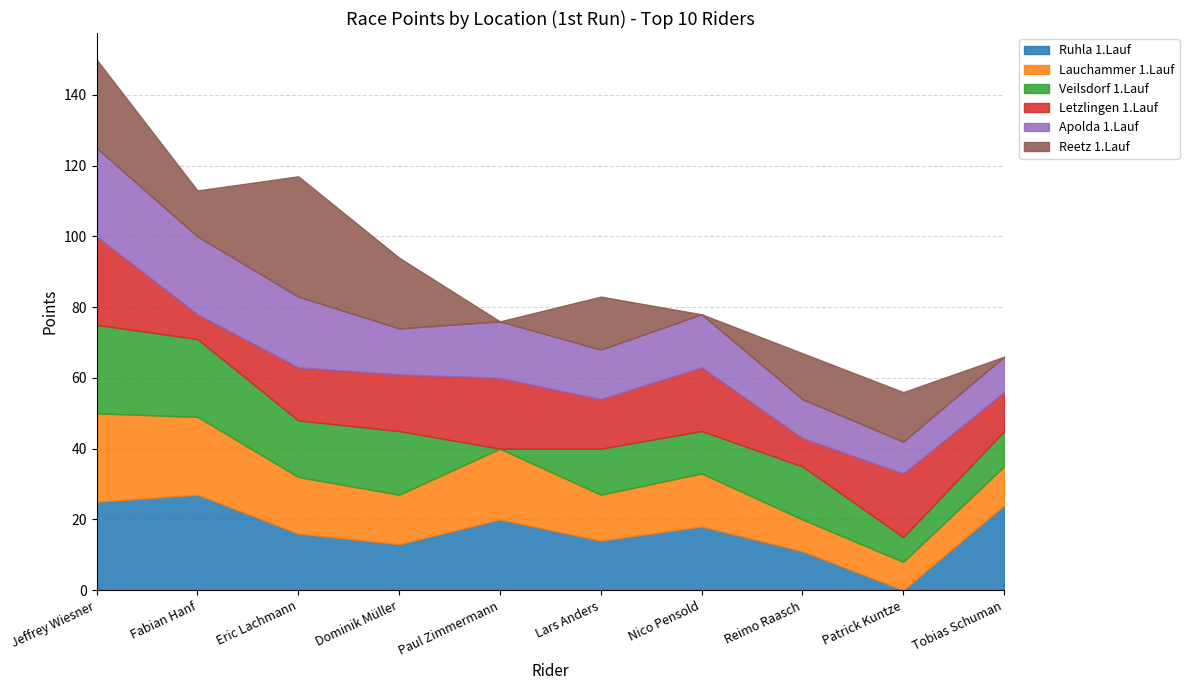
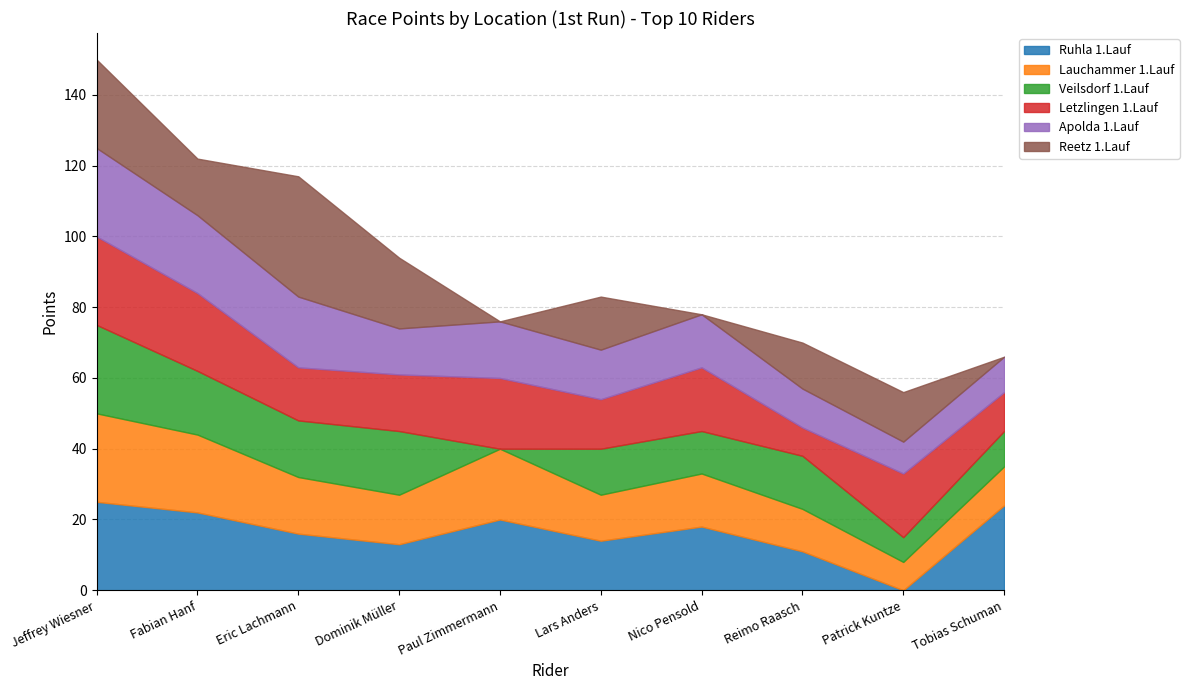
  {
    "Ruhla 1.Lauf": {
      "Jeffrey Wiesner": 25,
-     "Fabian Hanf": 27,
+     "Fabian Hanf": 22,
      "Eric Lachmann": 16,
      "Dominik Müller": 13,
      "Paul Zimmermann": 20,
      "Lars Anders": 14,
      "Nico Pensold": 18,
      "Reimo Raasch": 11,
      "Patrick Kuntze": 0,
      "Tobias Schuman": 24
    },
    "Lauchammer 1.Lauf": {
      "Jeffrey Wiesner": 25,
      "Fabian Hanf": 22,
      "Eric Lachmann": 16,
      "Dominik Müller": 14,
      "Lars Anders": 13,
      "Nico Pensold": 15,
-     "Reimo Raasch": 9,
+     "Reimo Raasch": 12,
      "Patrick Kuntze": 8,
      "Tobias Schuman": 11
    },
    "Veilsdorf 1.Lauf": {
      "Jeffrey Wiesner": 25,
-     "Fabian Hanf": 22,
+     "Fabian Hanf": 18,
      "Eric Lachmann": 16,
      "Dominik Müller": 18,
      "Lars Anders": 13,
      "Nico Pensold": 12,
      "Reimo Raasch": 15,
      "Patrick Kuntze": 7,
      "Tobias Schuman": 10
    },
    "Letzlingen 1.Lauf": {
      "Jeffrey Wiesner": 25,
-     "Fabian Hanf": 7,
+     "Fabian Hanf": 22,
      "Eric Lachmann": 15,
      "Dominik Müller": 16,
      "Paul Zimmermann": 20,
      "Lars Anders": 14,
      "Nico Pensold": 18,
      "Reimo Raasch": 8,
      "Patrick Kuntze": 18,
      "Tobias Schuman": 11
    },
    "Apolda 1.Lauf": {
      "Jeffrey Wiesner": 25,
      "Fabian Hanf": 22,
      "Eric Lachmann": 20,
      "Dominik Müller": 13,
      "Lars Anders": 14,
      "Reimo Raasch": 11,
      "Patrick Kuntze": 9
    },
    "Reetz 1.Lauf": {
      "Jeffrey Wiesner": 25,
-     "Fabian Hanf": 13,
+     "Fabian Hanf": 16,
      "Eric Lachmann": 34,
      "Dominik Müller": 20,
      "Lars Anders": 15,
      "Reimo Raasch": 13,
      "Patrick Kuntze": 14
    }
  }
